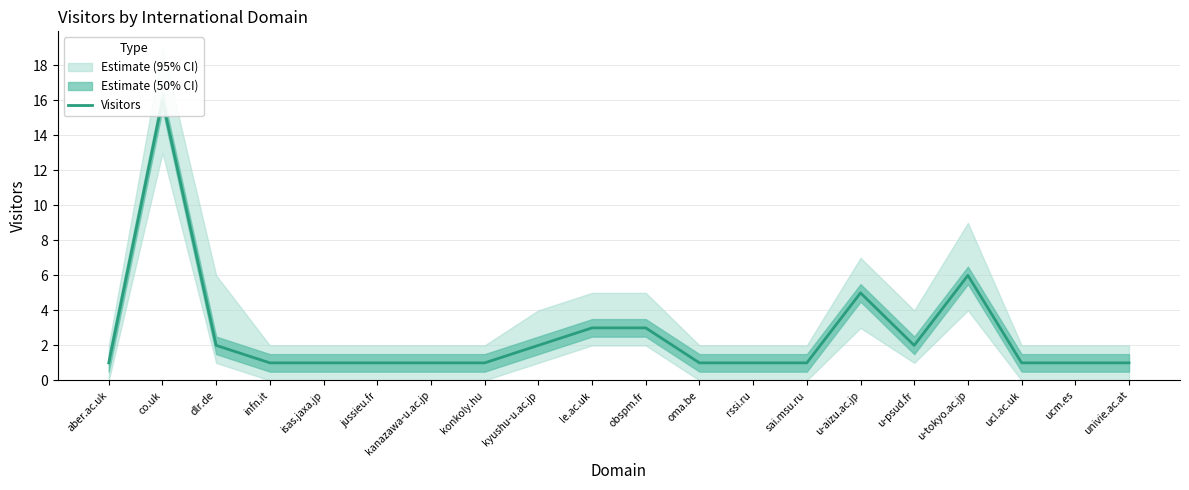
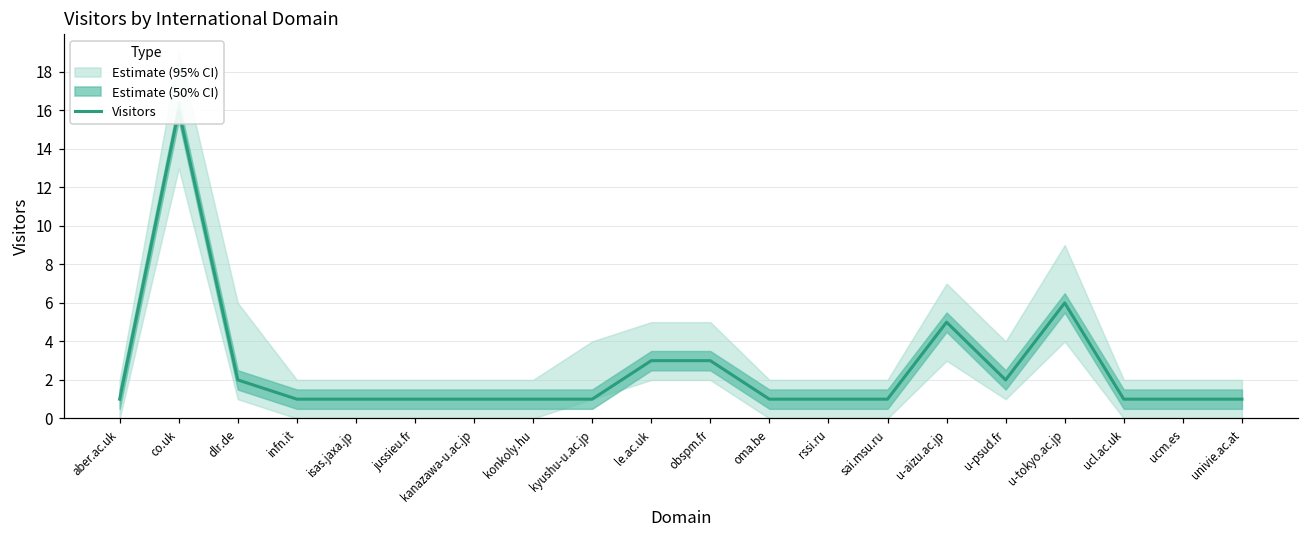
  {
    "Visitors": {
      "aber.ac.uk": 1,
      "dlr.de": 2,
      "infn.it": 1,
      "isas.jaxa.jp": 1,
      "jussieu.fr": 1,
      "kanazawa-u.ac.jp": 1,
      "konkoly.hu": 1,
-     "kyushu-u.ac.jp": 2,
+     "kyushu-u.ac.jp": 1,
      "le.ac.uk": 3,
      "obspm.fr": 3,
      "oma.be": 1,
      "rssi.ru": 1,
      "sai.msu.ru": 1,
      "u-aizu.ac.jp": 5,
      "u-psud.fr": 2,
      "u-tokyo.ac.jp": 6,
      "ucl.ac.uk": 1,
      "ucm.es": 1,
      "univie.ac.at": 1
    }
  }
